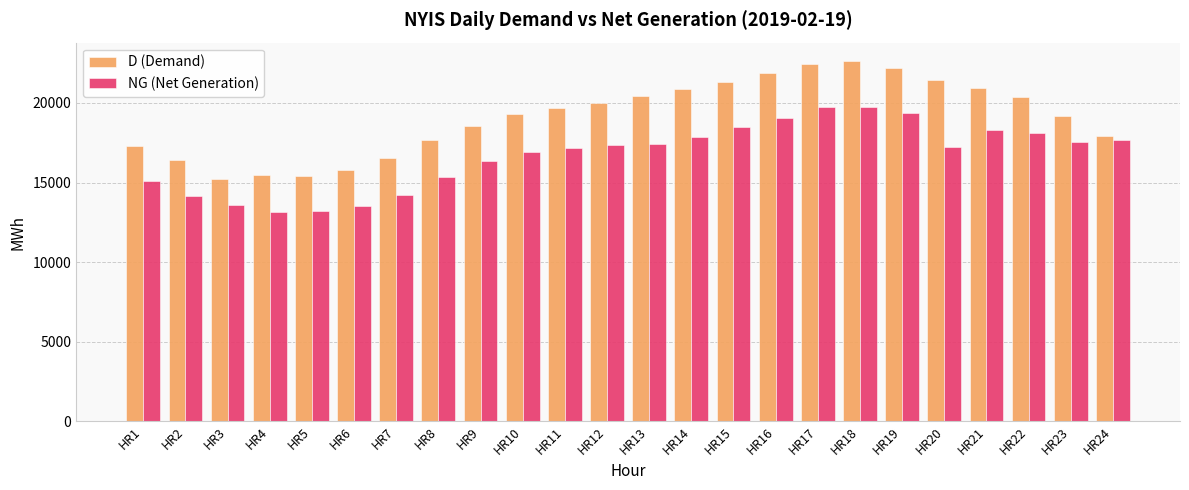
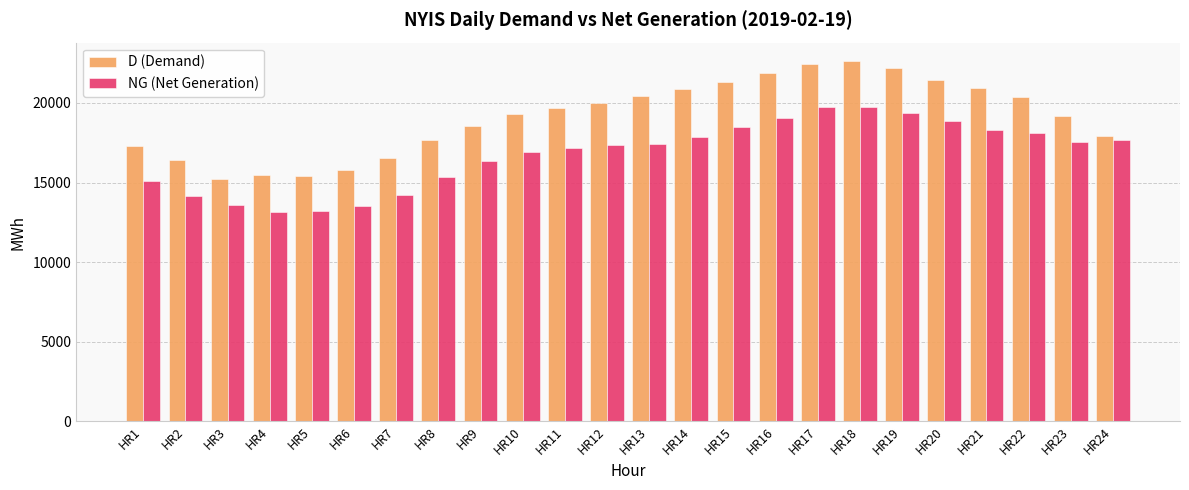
  {
    "D (Demand)": {
      "HR1": 17300,
      "HR2": 16400,
      "HR3": 15200,
      "HR4": 15500,
      "HR5": 15400,
      "HR6": 15800,
      "HR7": 16600,
      "HR8": 17700,
      "HR9": 18600,
      "HR10": 19300,
      "HR11": 19700,
      "HR12": 20000,
      "HR13": 20400,
      "HR14": 20900,
      "HR15": 21300,
      "HR16": 21900,
      "HR17": 22400,
      "HR18": 22700,
      "HR19": 22200,
      "HR20": 21400,
      "HR21": 20900,
      "HR22": 20400,
      "HR23": 19200,
      "HR24": 17900
    },
    "NG (Net Generation)": {
      "HR1": 15100,
      "HR2": 14200,
      "HR3": 13600,
      "HR4": 13200,
      "HR5": 13200,
      "HR6": 13500,
      "HR7": 14200,
      "HR8": 15400,
      "HR9": 16400,
      "HR10": 16900,
      "HR11": 17100,
      "HR12": 17300,
      "HR13": 17400,
      "HR14": 17900,
      "HR15": 18500,
      "HR16": 19100,
      "HR17": 19800,
      "HR18": 19800,
      "HR19": 19400,
-     "HR20": 17200,
+     "HR20": 18800,
      "HR21": 18300,
      "HR22": 18100,
      "HR23": 17500,
      "HR24": 17700
    }
  }
